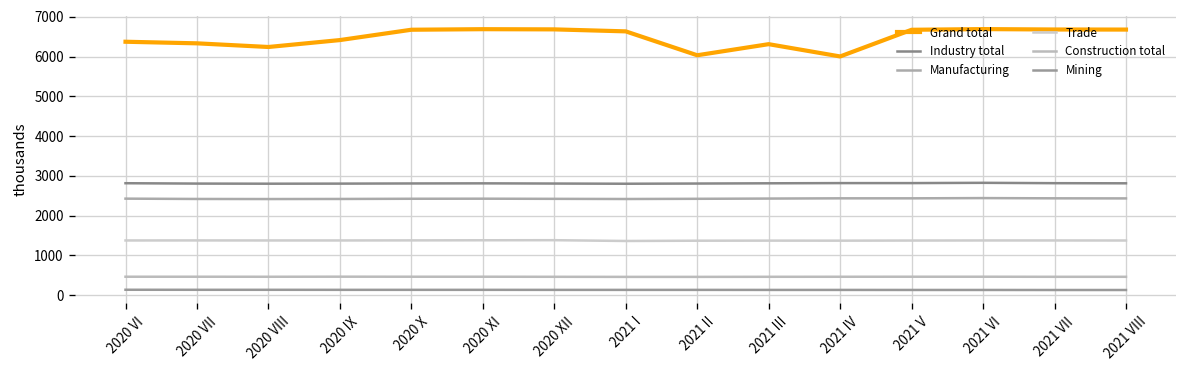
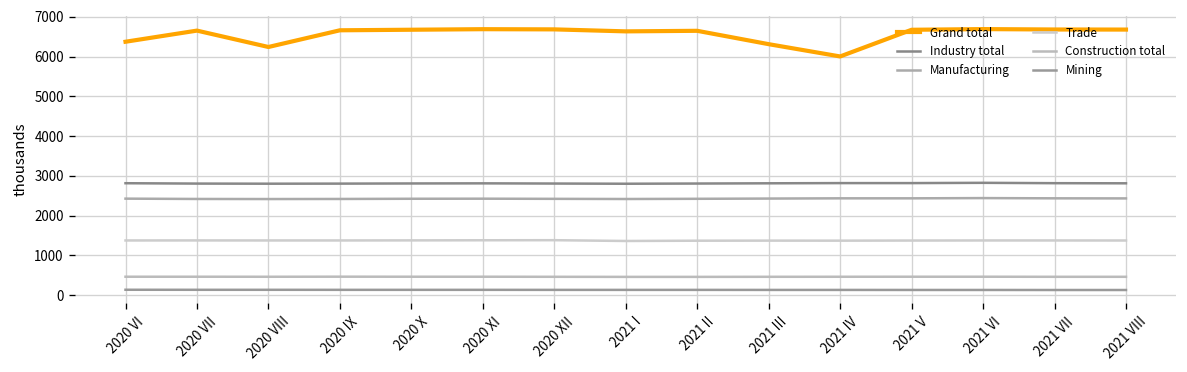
  {
    "Grand total": {
      "2020 VI": 6400,
-     "2020 VII": 6300,
+     "2020 VII": 6700,
      "2020 VIII": 6200,
-     "2020 IX": 6400,
+     "2020 IX": 6700,
      "2020 X": 6700,
      "2020 XI": 6700,
      "2020 XII": 6700,
      "2021 I": 6600,
-     "2021 II": 6000,
+     "2021 II": 6600,
      "2021 III": 6300,
      "2021 IV": 6000,
      "2021 V": 6700,
      "2021 VI": 6700,
      "2021 VII": 6700,
      "2021 VIII": 6700
    }
  }
